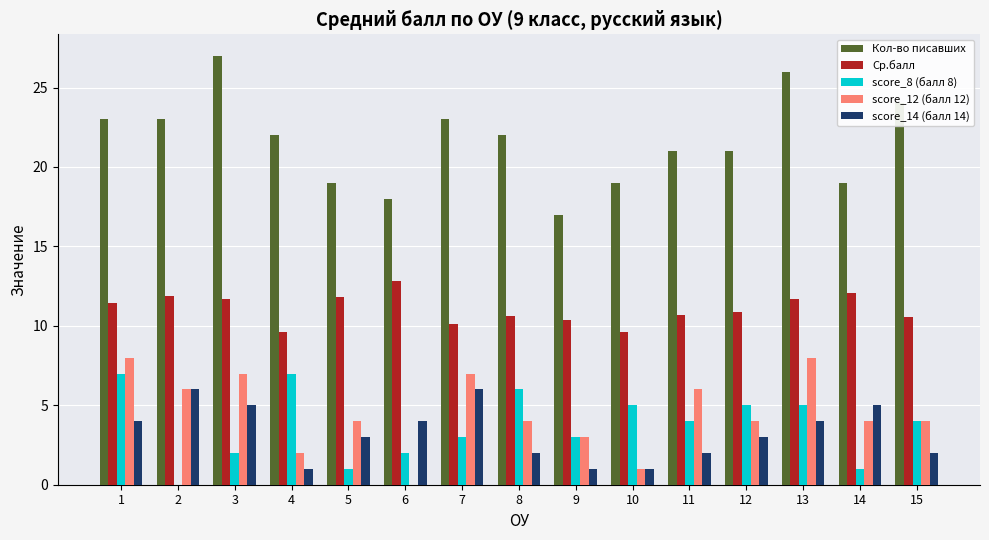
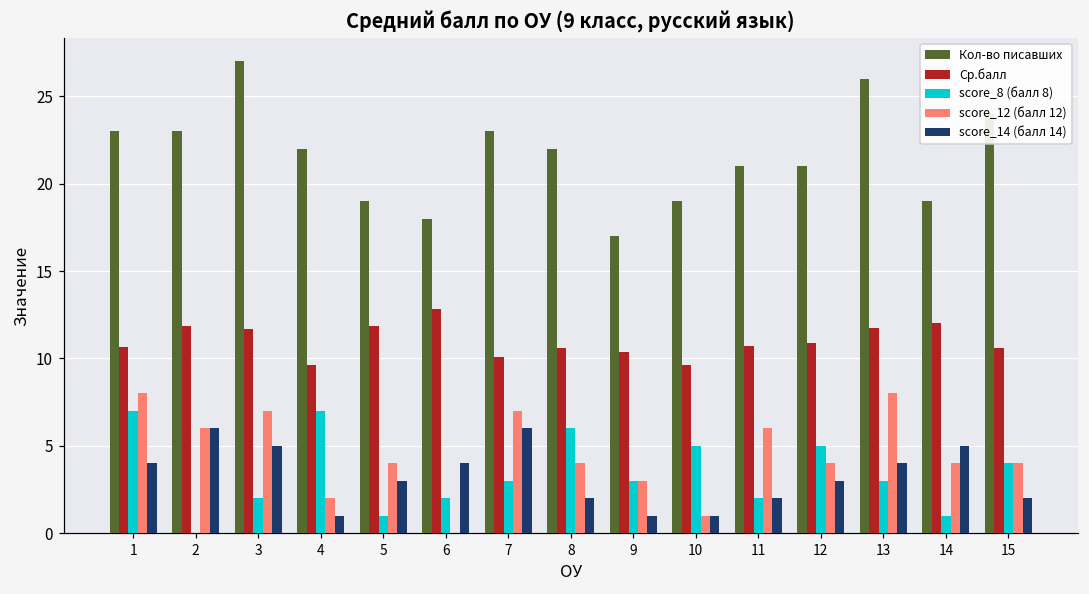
  {
    "Кол-во писавших": {
      "1": 23.0,
      "2": 23.0,
      "3": 27.0,
      "4": 22.0,
      "5": 19.0,
      "6": 18.0,
      "7": 23.0,
      "8": 22.0,
      "9": 17.0,
      "10": 19.0,
      "11": 21.0,
      "12": 21.0,
      "13": 26.0,
      "14": 19.0
    },
    "Ср.балл": {
-     "1": 11.4,
+     "1": 10.7,
      "2": 11.9,
      "3": 11.7,
      "4": 9.6,
      "5": 11.8,
      "6": 12.9,
      "7": 10.1,
      "8": 10.6,
      "9": 10.4,
      "10": 9.6,
      "11": 10.7,
      "12": 10.9,
      "13": 11.7,
      "14": 12.1,
      "15": 10.6
    },
    "score_8 (балл 8)": {
      "1": 7,
      "2": 0,
      "3": 2,
      "4": 7,
      "5": 1,
      "6": 2,
      "7": 3,
      "8": 6,
      "9": 3,
      "10": 5,
-     "11": 4,
+     "11": 2,
      "12": 5,
-     "13": 5,
+     "13": 3,
      "14": 1,
      "15": 4
    },
    "score_12 (балл 12)": {
      "1": 8.0,
      "2": 6.0,
      "3": 7.0,
      "4": 2.0,
      "5": 4.0,
      "6": 0.0,
      "7": 7.0,
      "8": 4.0,
      "9": 3.0,
      "10": 1.0,
      "11": 6.0,
      "12": 4.0,
      "13": 8.0,
      "14": 4.0,
      "15": 4.0
    },
    "score_14 (балл 14)": {
      "1": 4.0,
      "2": 6.0,
      "3": 5.0,
      "4": 1.0,
      "5": 3.0,
      "6": 4.0,
      "7": 6.0,
      "8": 2.0,
      "9": 1.0,
      "10": 1.0,
      "11": 2.0,
      "12": 3.0,
      "13": 4.0,
      "14": 5.0,
      "15": 2.0
    }
  }
